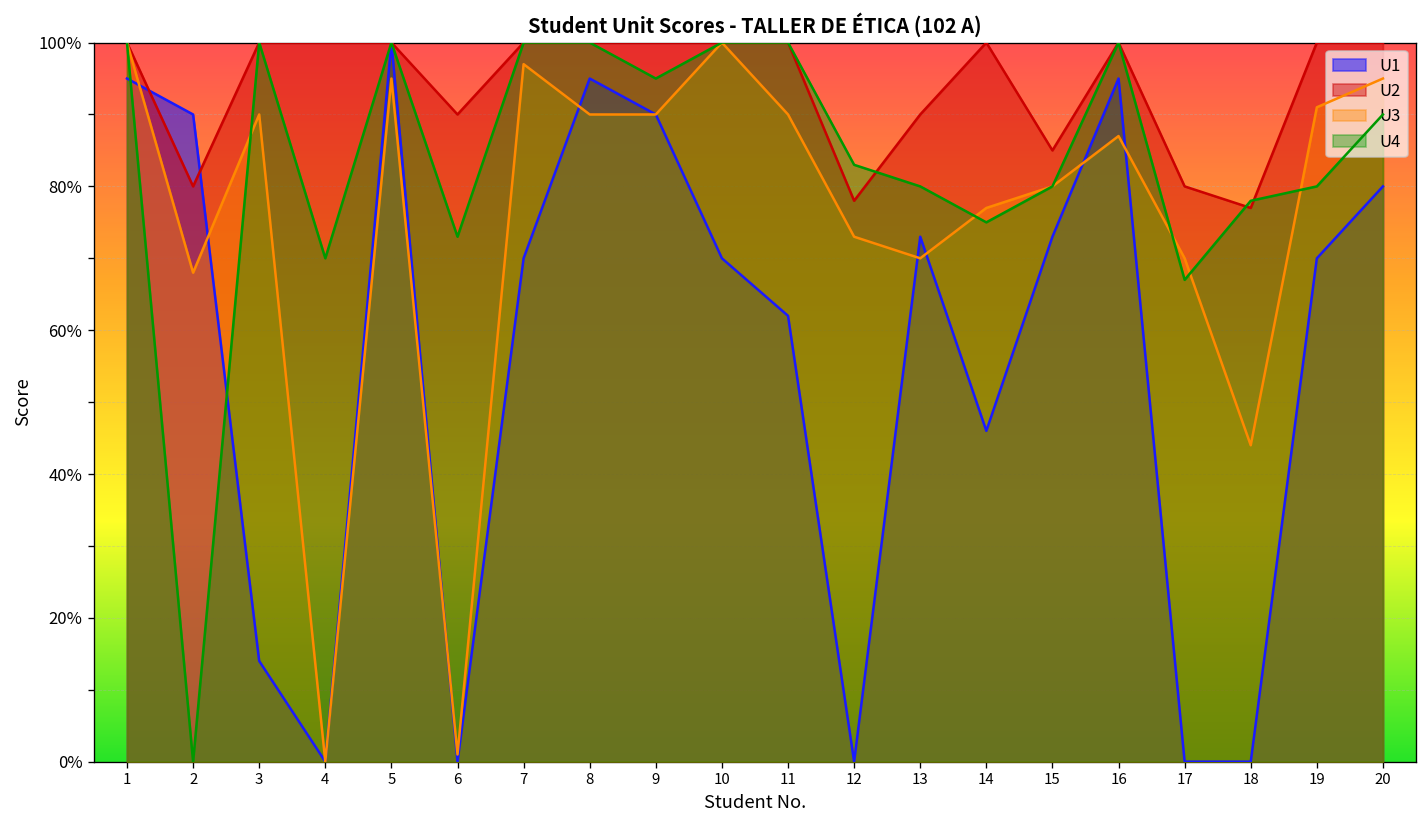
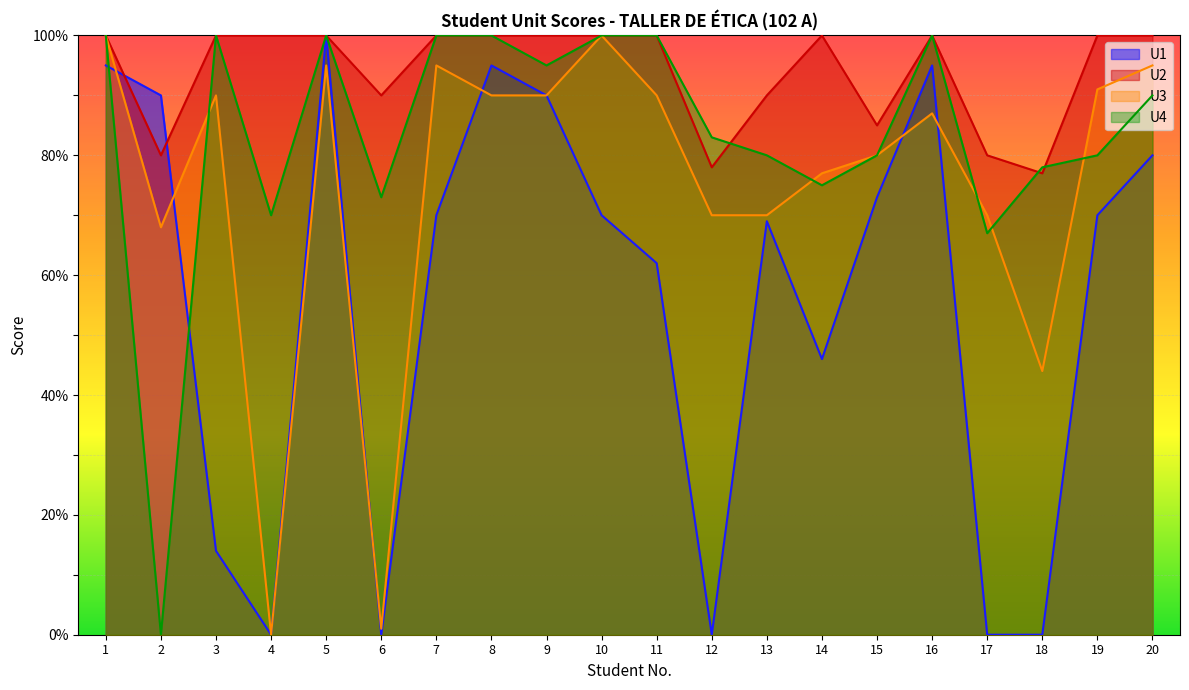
  {
    "U1": {
      "1": "95%",
      "2": "90%",
      "3": "14%",
      "6": "0%",
      "7": "70%",
      "8": "95%",
      "10": "70%",
      "11": "62%",
      "12": "0%",
-     "13": "73%",
+     "13": "69%",
      "14": "46%",
      "15": "73%",
      "16": "95%",
      "17": "0%",
      "18": "0%",
      "19": "70%",
      "20": "80%"
    },
    "U2": {
      "2": "80%",
      "4": "100%",
      "6": "90%",
      "9": "100%",
      "12": "78%",
      "13": "90%",
      "14": "100%",
      "15": "85%",
      "17": "80%",
      "18": "77%",
      "19": "100%",
      "20": "100%"
    },
    "U3": {
      "2": "68%",
      "3": "90%",
      "5": "95%",
      "6": "1%",
-     "7": "97%",
+     "7": "95%",
      "8": "90%",
      "11": "90%",
-     "12": "73%",
+     "12": "70%",
      "13": "70%",
      "14": "77%",
      "16": "87%",
      "17": "70%",
      "18": "44%",
      "19": "91%"
    },
    "U4": {
      "2": "0%",
      "4": "70%",
      "6": "73%",
      "9": "95%",
      "12": "83%",
      "13": "80%",
      "14": "75%",
      "17": "67%",
      "18": "78%",
      "19": "80%"
    }
  }
